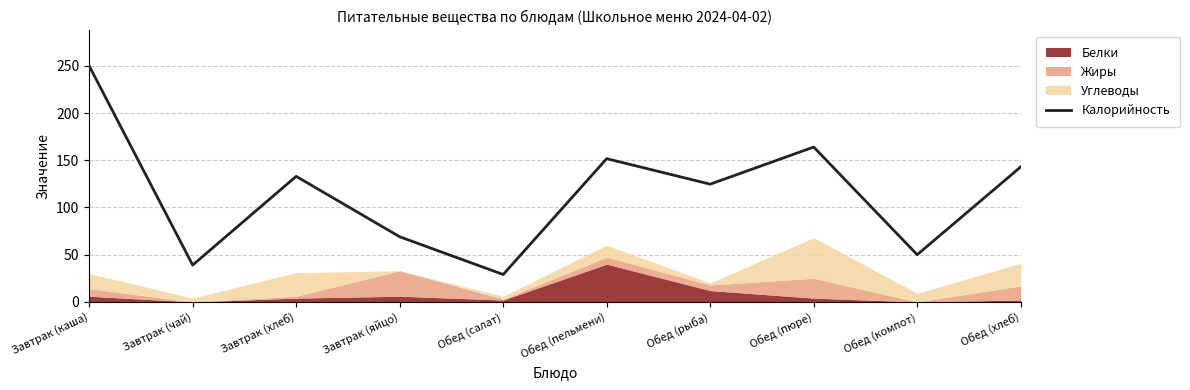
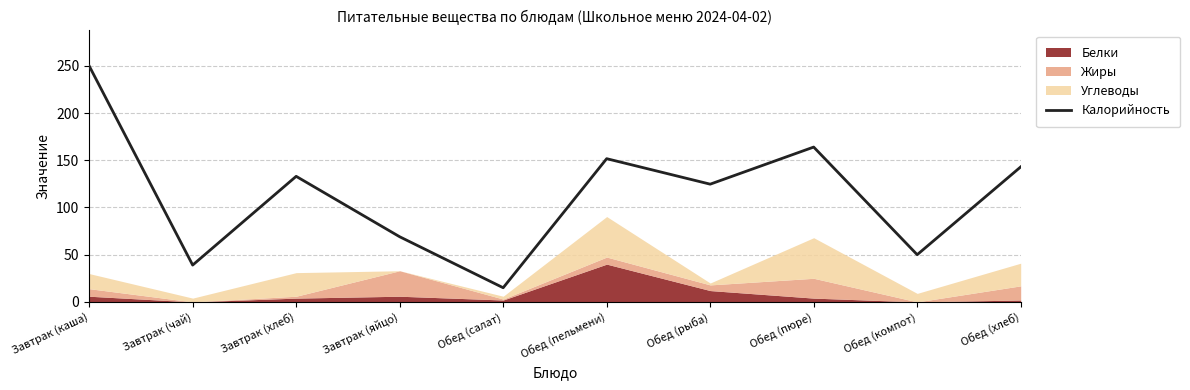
  {
    "Калорийность": {
      "Завтрак (каша)": 250,
      "Завтрак (чай)": 40,
      "Завтрак (хлеб)": 130,
      "Завтрак (яйцо)": 70,
-     "Обед (салат)": 30,
+     "Обед (салат)": 20,
      "Обед (пельмени)": 150,
      "Обед (рыба)": 120,
      "Обед (пюре)": 160,
      "Обед (компот)": 50,
      "Обед (хлеб)": 140
    },
    "Белки": {
      "Завтрак (каша)": 10,
      "Завтрак (яйцо)": 10,
      "Обед (пельмени)": 40,
      "Обед (рыба)": 10,
      "Обед (пюре)": 0
    },
    "Жиры": {
      "Завтрак (каша)": 10,
      "Обед (пельмени)": 10,
      "Обед (пюре)": 20,
      "Обед (хлеб)": 20
    },
    "Углеводы": {
      "Завтрак (каша)": 20,
      "Завтрак (чай)": 0,
      "Завтрак (хлеб)": 30,
      "Обед (салат)": 0,
-     "Обед (пельмени)": 10,
+     "Обед (пельмени)": 40,
      "Обед (пюре)": 40,
      "Обед (компот)": 10,
      "Обед (хлеб)": 20
    }
  }
